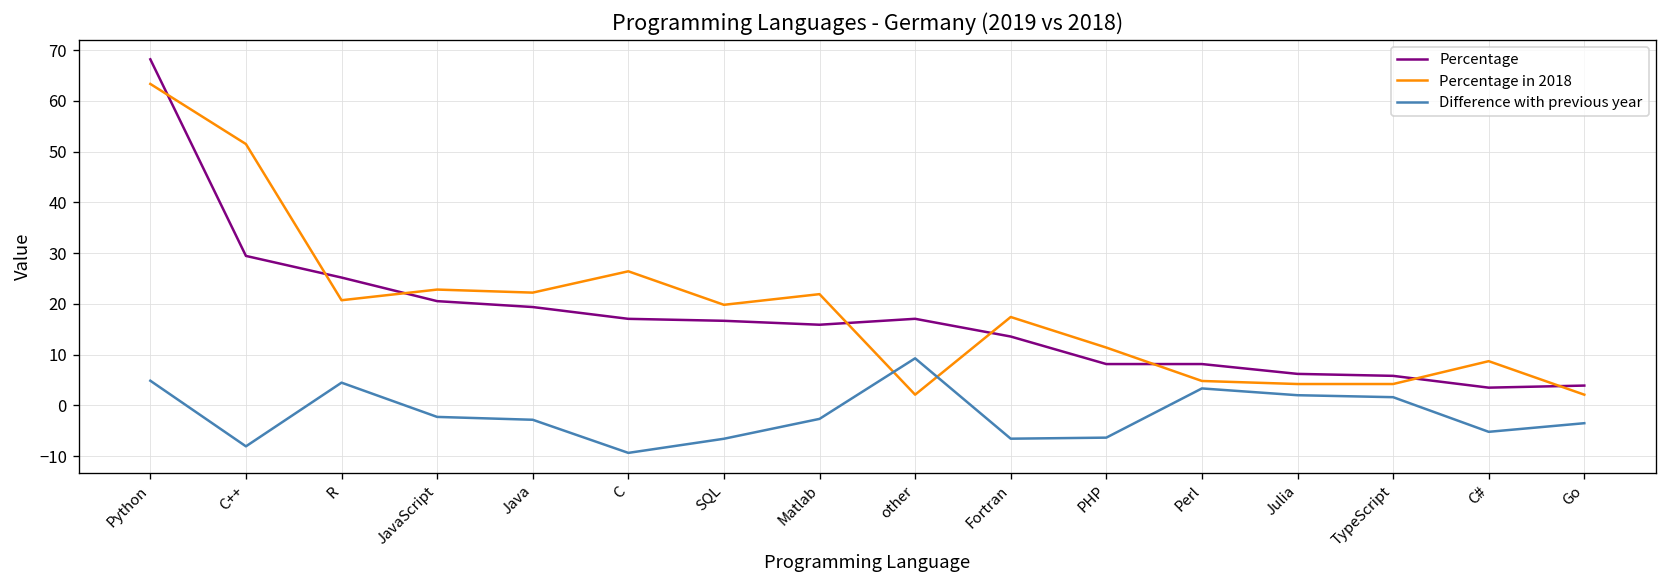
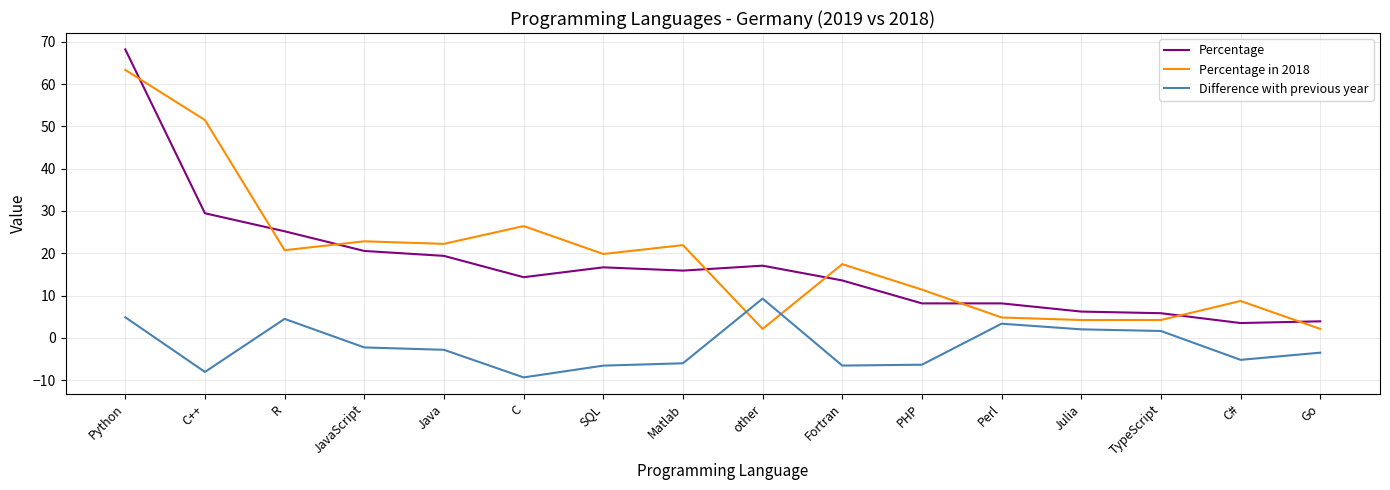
  {
    "Percentage": {
      "Python": 68,
      "C++": 29,
      "R": 25,
      "JavaScript": 21,
      "Java": 19,
-     "C": 17,
+     "C": 14,
      "SQL": 17,
      "Matlab": 16,
      "other": 17,
      "Fortran": 14,
      "PHP": 8,
      "Perl": 8,
      "Julia": 6,
      "TypeScript": 6,
      "C#": 3,
      "Go": 4
    },
    "Percentage in 2018": {
      "Python": 63,
      "C++": 52,
      "R": 21,
      "JavaScript": 23,
      "Java": 22,
      "C": 26,
      "SQL": 20,
      "Matlab": 22,
      "other": 2,
      "Fortran": 17,
      "PHP": 11,
      "Perl": 5,
      "Julia": 4,
      "TypeScript": 4,
      "C#": 9,
      "Go": 2
    },
    "Difference with previous year": {
      "Python": 5,
      "C++": -8,
      "R": 4,
      "JavaScript": -2,
      "Java": -3,
      "C": -9,
      "SQL": -7,
-     "Matlab": -3,
+     "Matlab": -6,
      "other": 9,
      "Fortran": -7,
      "PHP": -6,
      "Perl": 3,
      "Julia": 2,
      "TypeScript": 2,
      "C#": -5,
      "Go": -4
    }
  }
